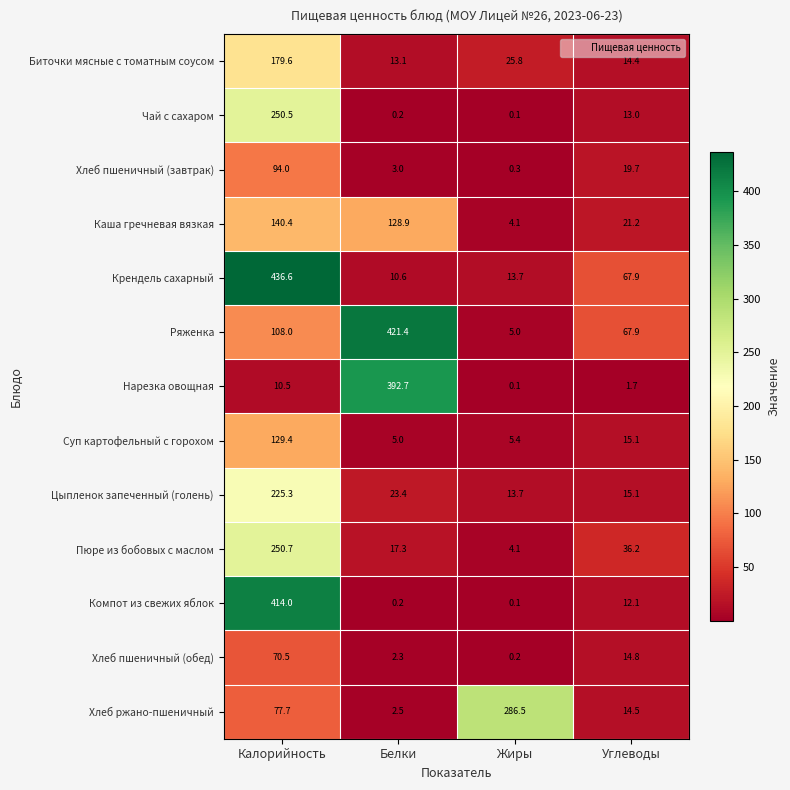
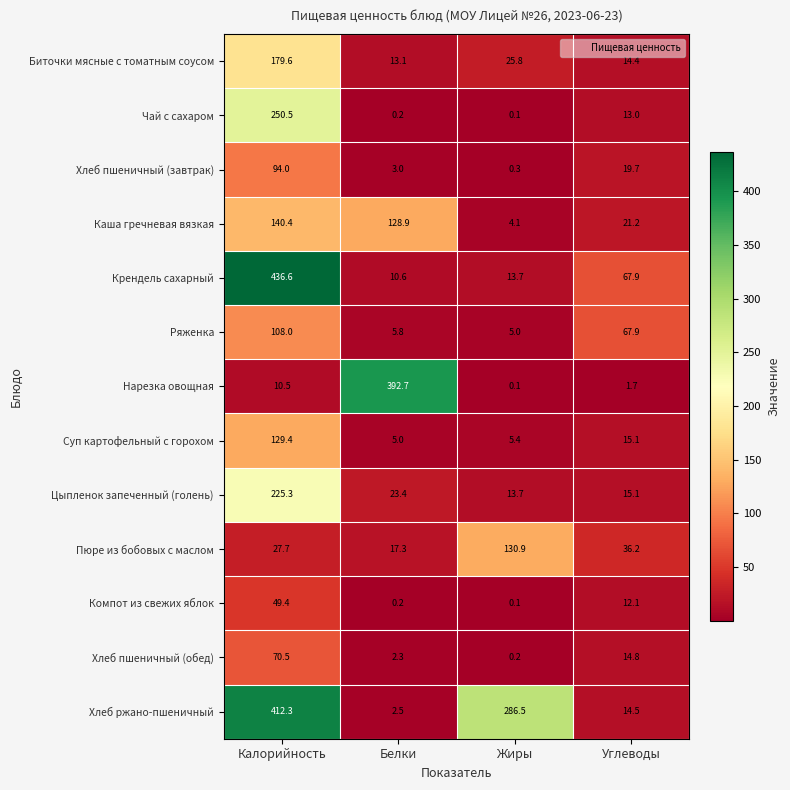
  {
    "Биточки мясные с томатным соусом": {
      "Калорийность": 179.6,
      "Белки": 13.1,
      "Жиры": 25.8
    },
    "Чай с сахаром": {
      "Калорийность": 250.5,
      "Белки": 0.2,
      "Жиры": 0.1,
      "Углеводы": 13.0
    },
    "Хлеб пшеничный (завтрак)": {
      "Калорийность": 94.0,
      "Белки": 3.0,
      "Жиры": 0.3,
      "Углеводы": 19.7
    },
    "Каша гречневая вязкая": {
      "Калорийность": 140.4,
      "Белки": 128.9,
      "Жиры": 4.1,
      "Углеводы": 21.2
    },
    "Крендель сахарный": {
      "Калорийность": 436.6,
      "Белки": 10.6,
      "Жиры": 13.7,
      "Углеводы": 67.9
    },
    "Ряженка": {
      "Калорийность": 108.0,
-     "Белки": 421.4,
+     "Белки": 5.8,
      "Жиры": 5.0,
      "Углеводы": 67.9
    },
    "Нарезка овощная": {
      "Калорийность": 10.5,
      "Белки": 392.7,
      "Жиры": 0.1,
      "Углеводы": 1.7
    },
    "Суп картофельный с горохом": {
      "Калорийность": 129.4,
      "Белки": 5.0,
      "Жиры": 5.4,
      "Углеводы": 15.1
    },
    "Цыпленок запеченный (голень)": {
      "Калорийность": 225.3,
      "Белки": 23.4,
      "Жиры": 13.7,
      "Углеводы": 15.1
    },
    "Пюре из бобовых с маслом": {
-     "Калорийность": 250.7,
+     "Калорийность": 27.7,
      "Белки": 17.3,
-     "Жиры": 4.1,
+     "Жиры": 130.9,
      "Углеводы": 36.2
    },
    "Компот из свежих яблок": {
-     "Калорийность": 414.0,
+     "Калорийность": 49.4,
      "Белки": 0.2,
      "Жиры": 0.1,
      "Углеводы": 12.1
    },
    "Хлеб пшеничный (обед)": {
      "Калорийность": 70.5,
      "Белки": 2.3,
      "Жиры": 0.2,
      "Углеводы": 14.8
    },
    "Хлеб ржано-пшеничный": {
-     "Калорийность": 77.7,
+     "Калорийность": 412.3,
      "Белки": 2.5,
      "Жиры": 286.5,
      "Углеводы": 14.5
    }
  }
